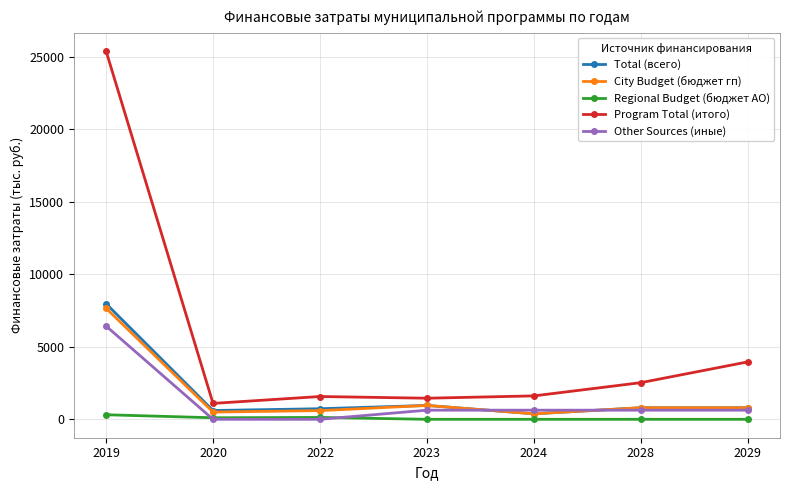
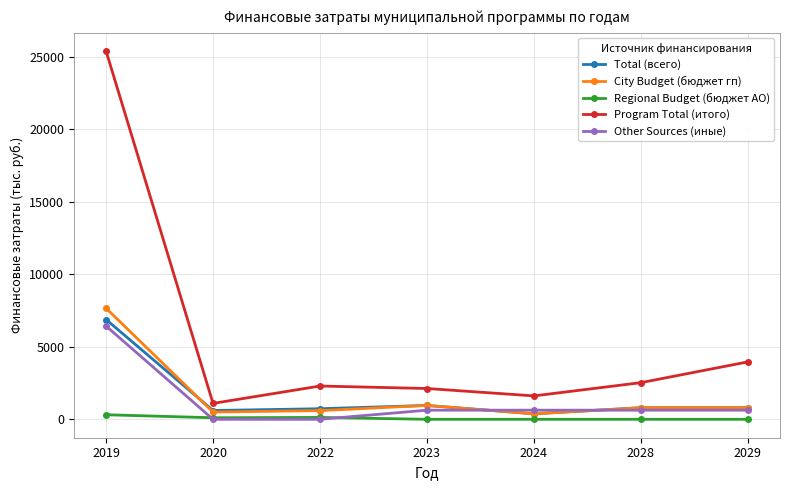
  {
    "Total (всего)": {
-     "2019": 8000
+     "2019": 6900
    },
    "City Budget (бюджет гп)": {
      "2019": 7700
    },
    "Regional Budget (бюджет АО)": {
      "2019": 300,
      "2023": 0,
      "2024": 0,
      "2028": 0,
      "2029": 0
    },
    "Program Total (итого)": {
      "2019": 25400,
      "2020": 1100,
-     "2022": 1600,
-     "2023": 1500,
+     "2022": 2300,
+     "2023": 2100,
      "2024": 1600,
      "2028": 2500,
      "2029": 4000
    },
    "Other Sources (иные)": {
      "2019": 6400,
      "2023": 600,
      "2024": 600
    }
  }
